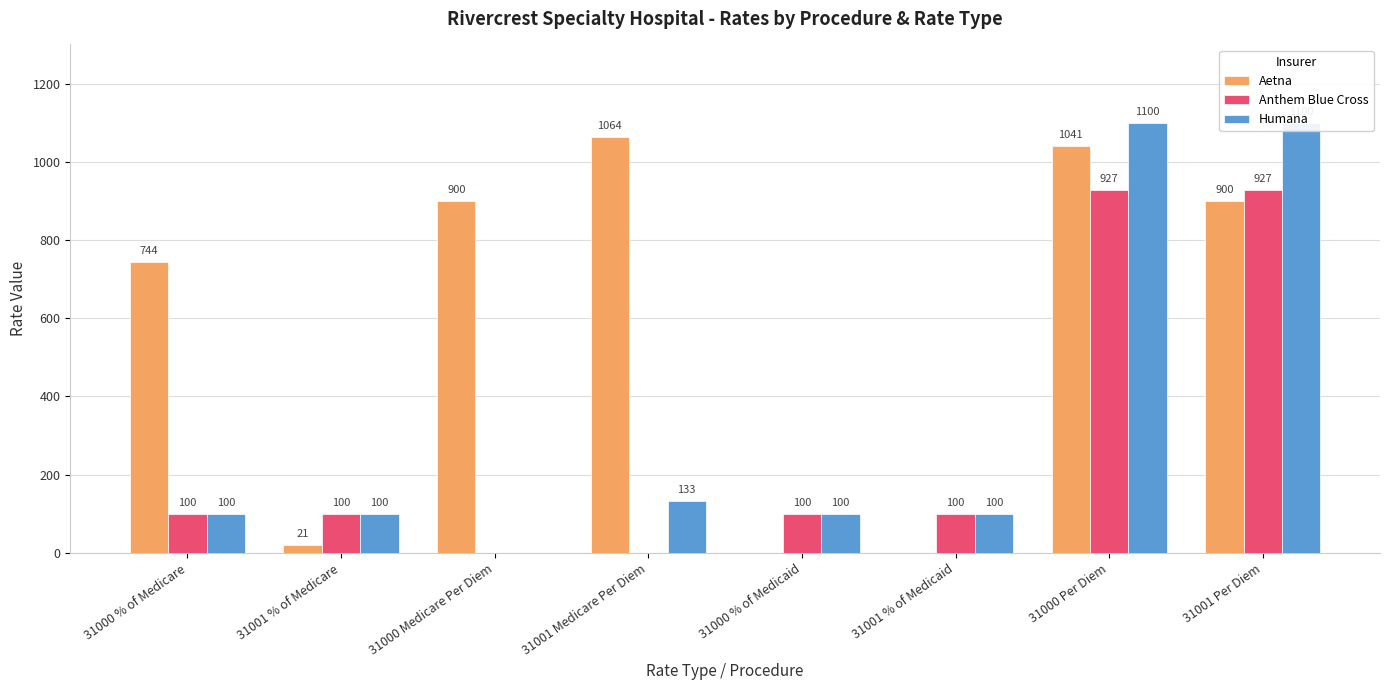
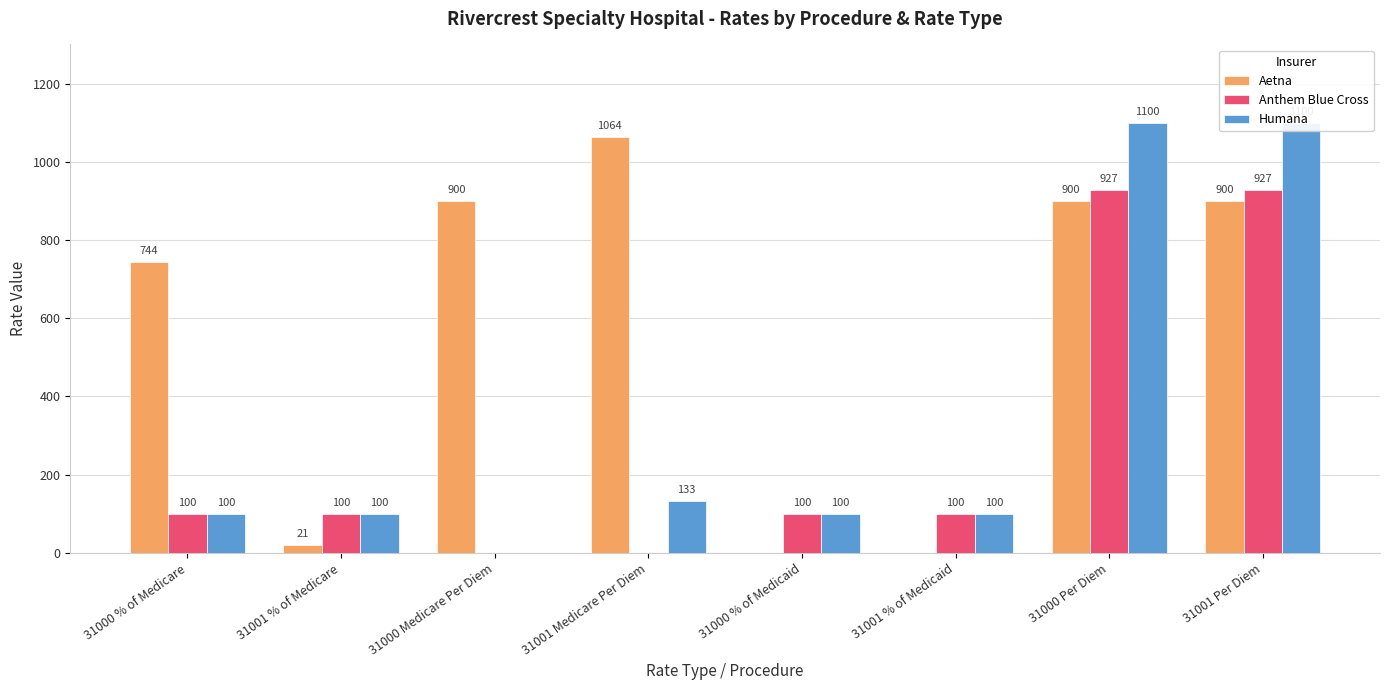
  {
    "Aetna": {
      "31000 % of Medicare": 744,
      "31001 % of Medicare": 21,
      "31000 Medicare Per Diem": 900,
      "31001 Medicare Per Diem": 1064,
-     "31000 Per Diem": 1041,
+     "31000 Per Diem": 900,
      "31001 Per Diem": 900
    },
    "Anthem Blue Cross": {
      "31000 % of Medicare": 100,
      "31001 % of Medicare": 100,
      "31000 % of Medicaid": 100,
      "31001 % of Medicaid": 100,
      "31000 Per Diem": 927,
      "31001 Per Diem": 927
    },
    "Humana": {
      "31000 % of Medicare": 100,
      "31001 % of Medicare": 100,
      "31001 Medicare Per Diem": 133,
      "31000 % of Medicaid": 100,
      "31001 % of Medicaid": 100,
      "31000 Per Diem": 1100
    }
  }
